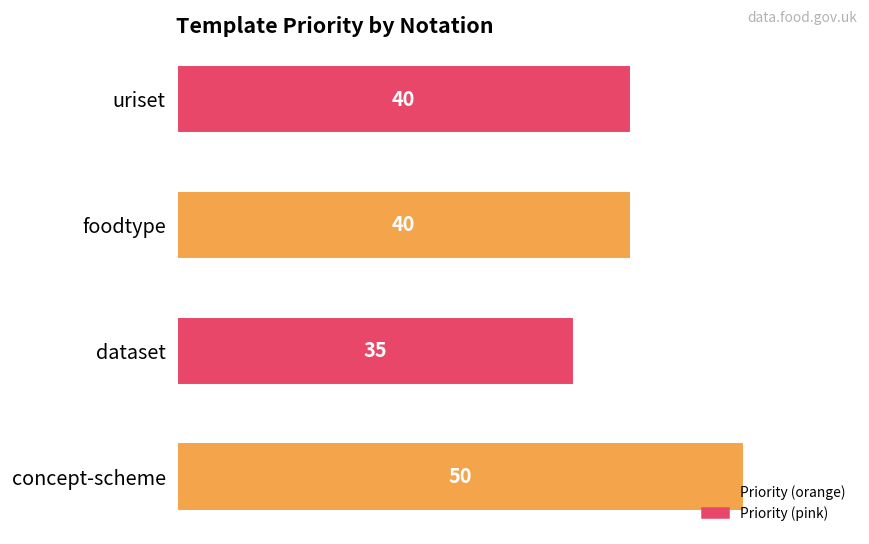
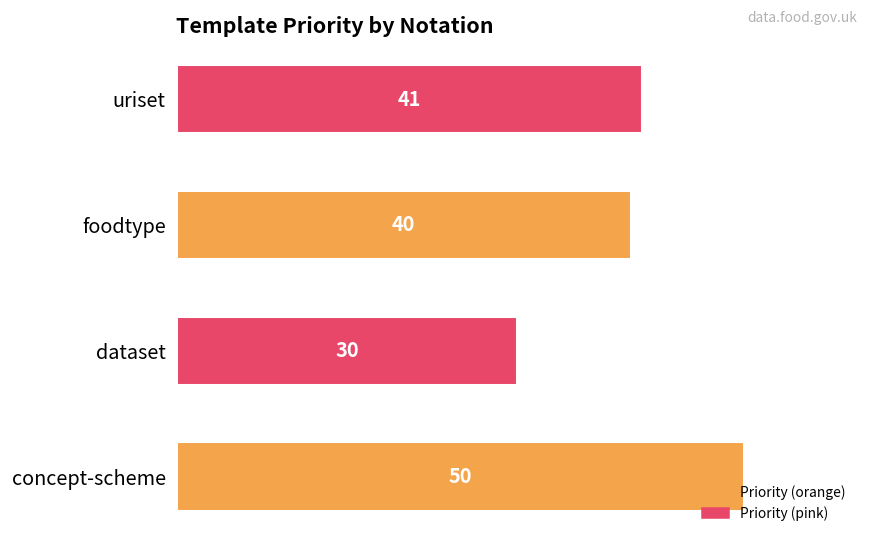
  {
-   "uriset": 40,
+   "uriset": 41,
    "foodtype": 40,
-   "dataset": 35,
+   "dataset": 30,
    "concept-scheme": 50
  }
